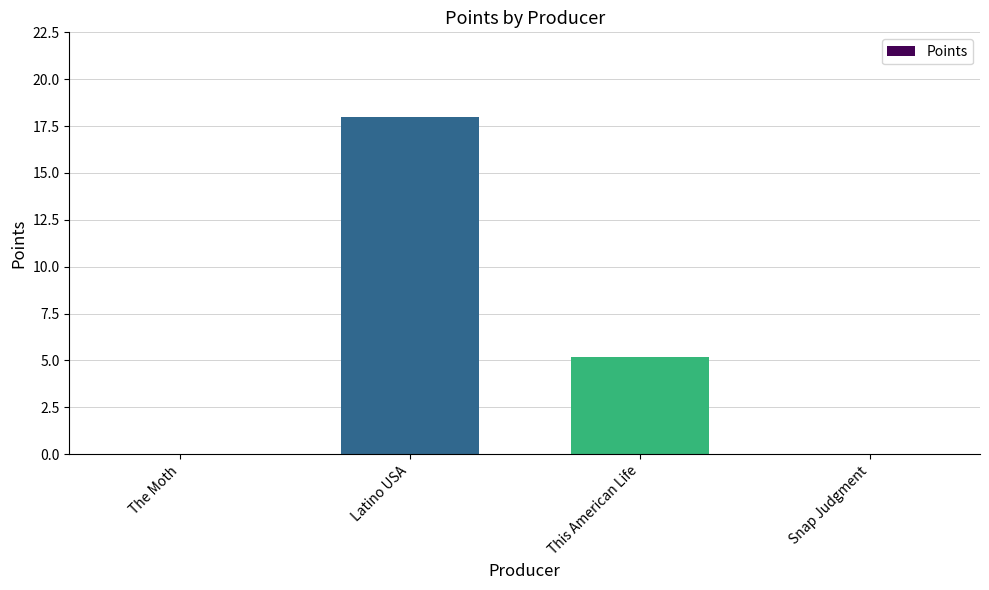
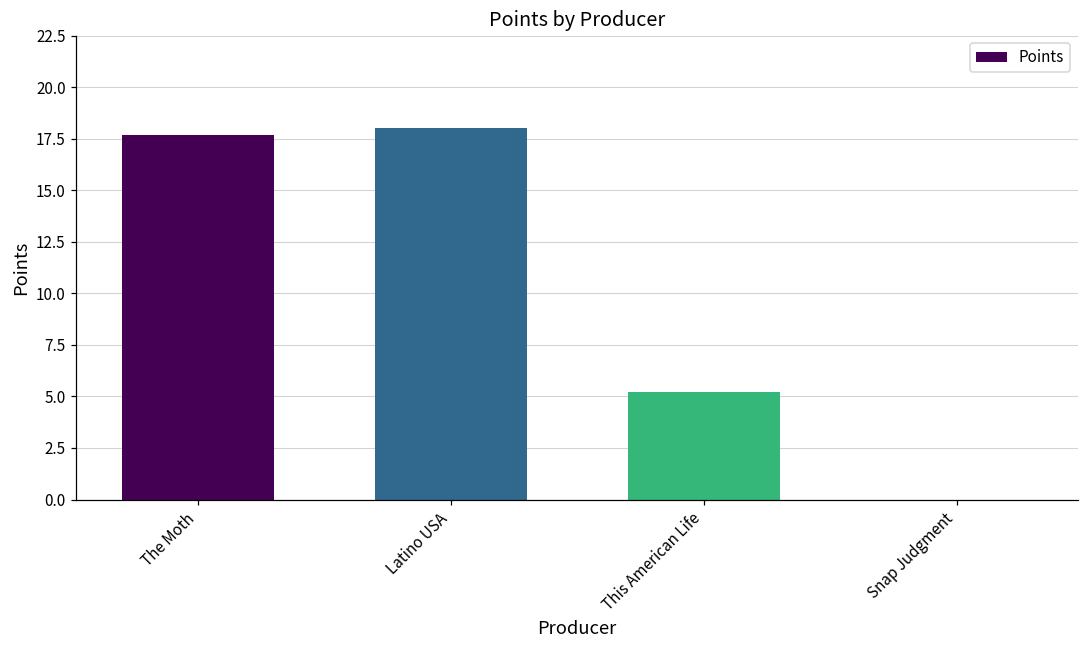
  {
-   "The Moth": 0.0,
+   "The Moth": 17.7,
    "Latino USA": 18.0,
    "This American Life": 5.2,
    "Snap Judgment": 0.0
  }
